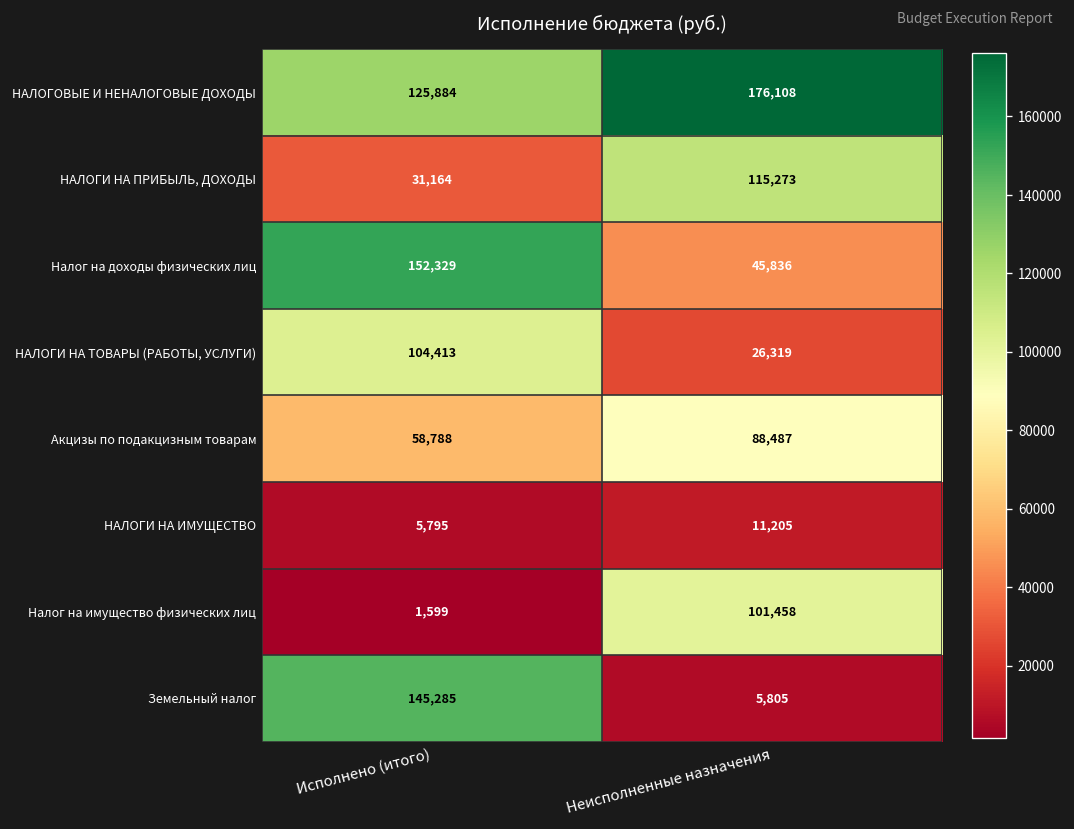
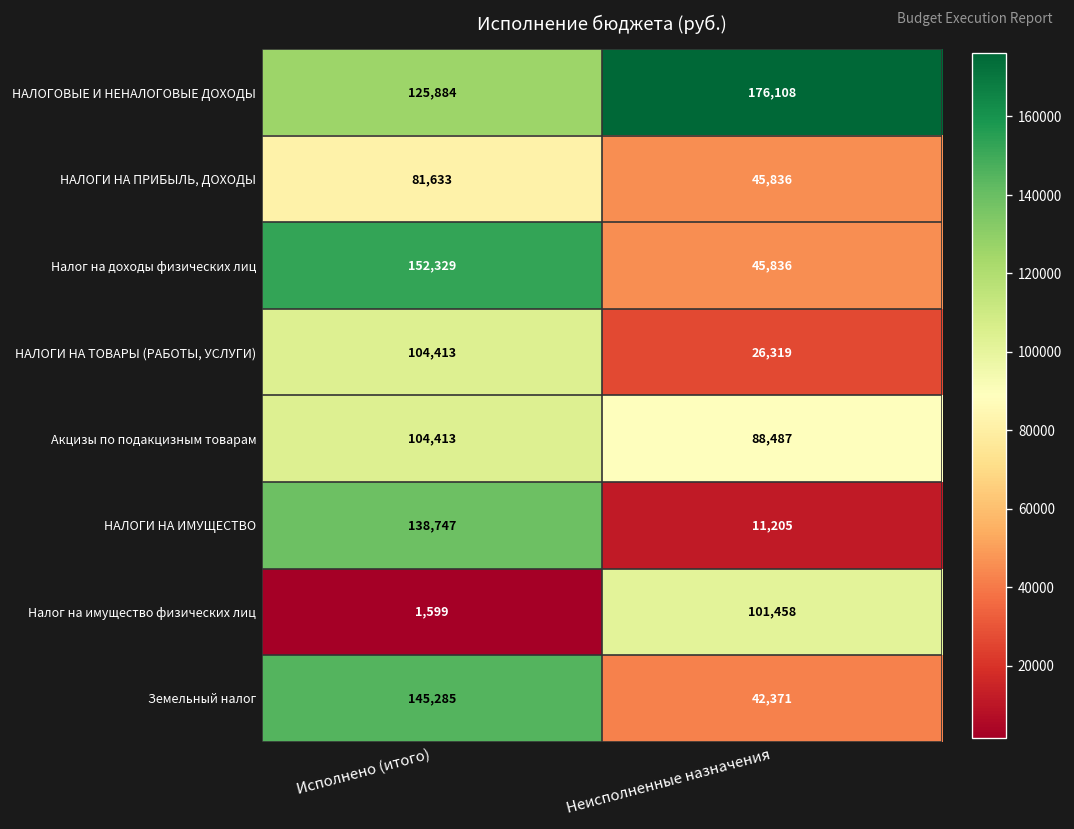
  {
    "НАЛОГОВЫЕ И НЕНАЛОГОВЫЕ ДОХОДЫ": {
      "Исполнено (итого)": "125,884",
      "Неисполненные назначения": "176,108"
    },
    "НАЛОГИ НА ПРИБЫЛЬ, ДОХОДЫ": {
-     "Исполнено (итого)": "31,164",
-     "Неисполненные назначения": "115,273"
+     "Исполнено (итого)": "81,633",
+     "Неисполненные назначения": "45,836"
    },
    "Налог на доходы физических лиц": {
      "Исполнено (итого)": "152,329",
      "Неисполненные назначения": "45,836"
    },
    "НАЛОГИ НА ТОВАРЫ (РАБОТЫ, УСЛУГИ)": {
      "Исполнено (итого)": "104,413",
      "Неисполненные назначения": "26,319"
    },
    "Акцизы по подакцизным товарам": {
-     "Исполнено (итого)": "58,788",
+     "Исполнено (итого)": "104,413",
      "Неисполненные назначения": "88,487"
    },
    "НАЛОГИ НА ИМУЩЕСТВО": {
-     "Исполнено (итого)": "5,795",
+     "Исполнено (итого)": "138,747",
      "Неисполненные назначения": "11,205"
    },
    "Налог на имущество физических лиц": {
      "Исполнено (итого)": "1,599",
      "Неисполненные назначения": "101,458"
    },
    "Земельный налог": {
      "Исполнено (итого)": "145,285",
-     "Неисполненные назначения": "5,805"
+     "Неисполненные назначения": "42,371"
    }
  }
